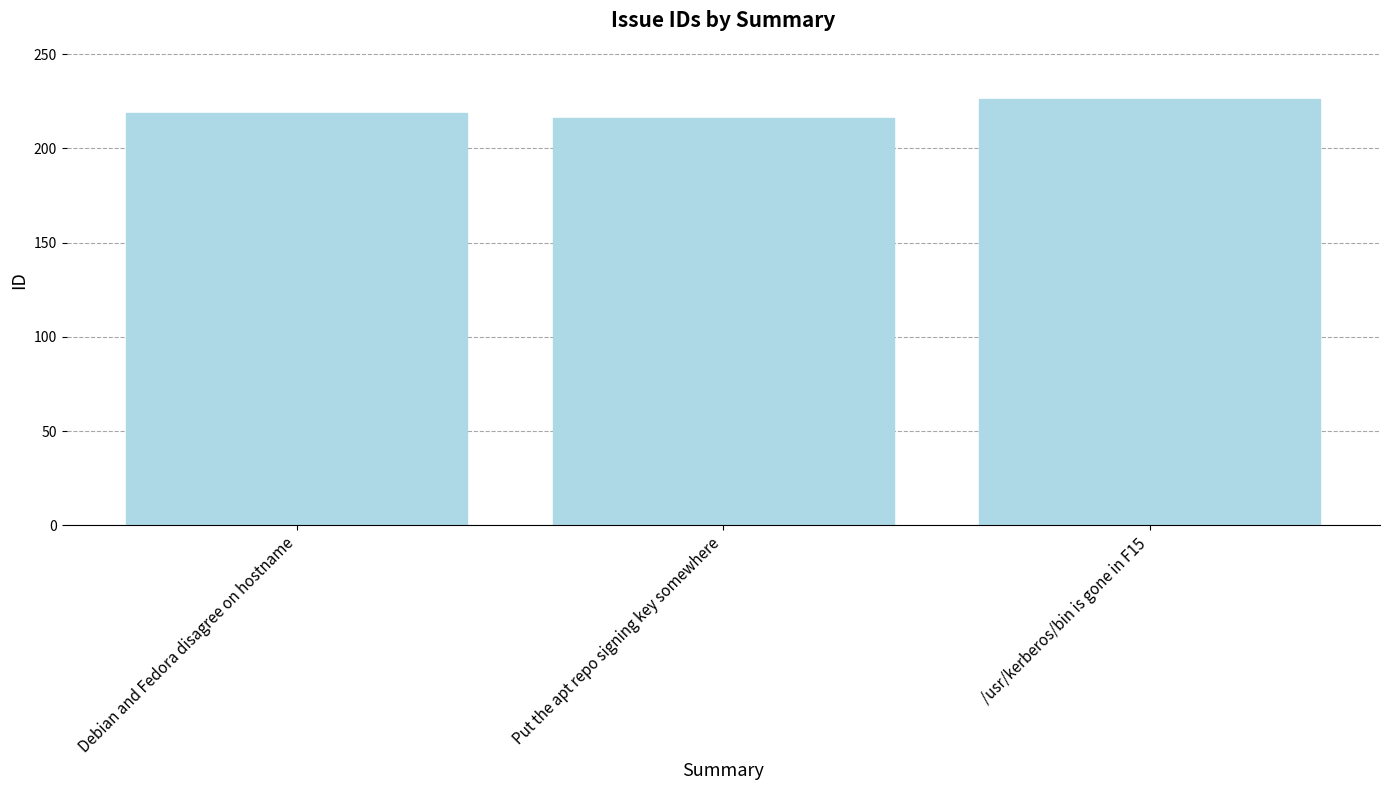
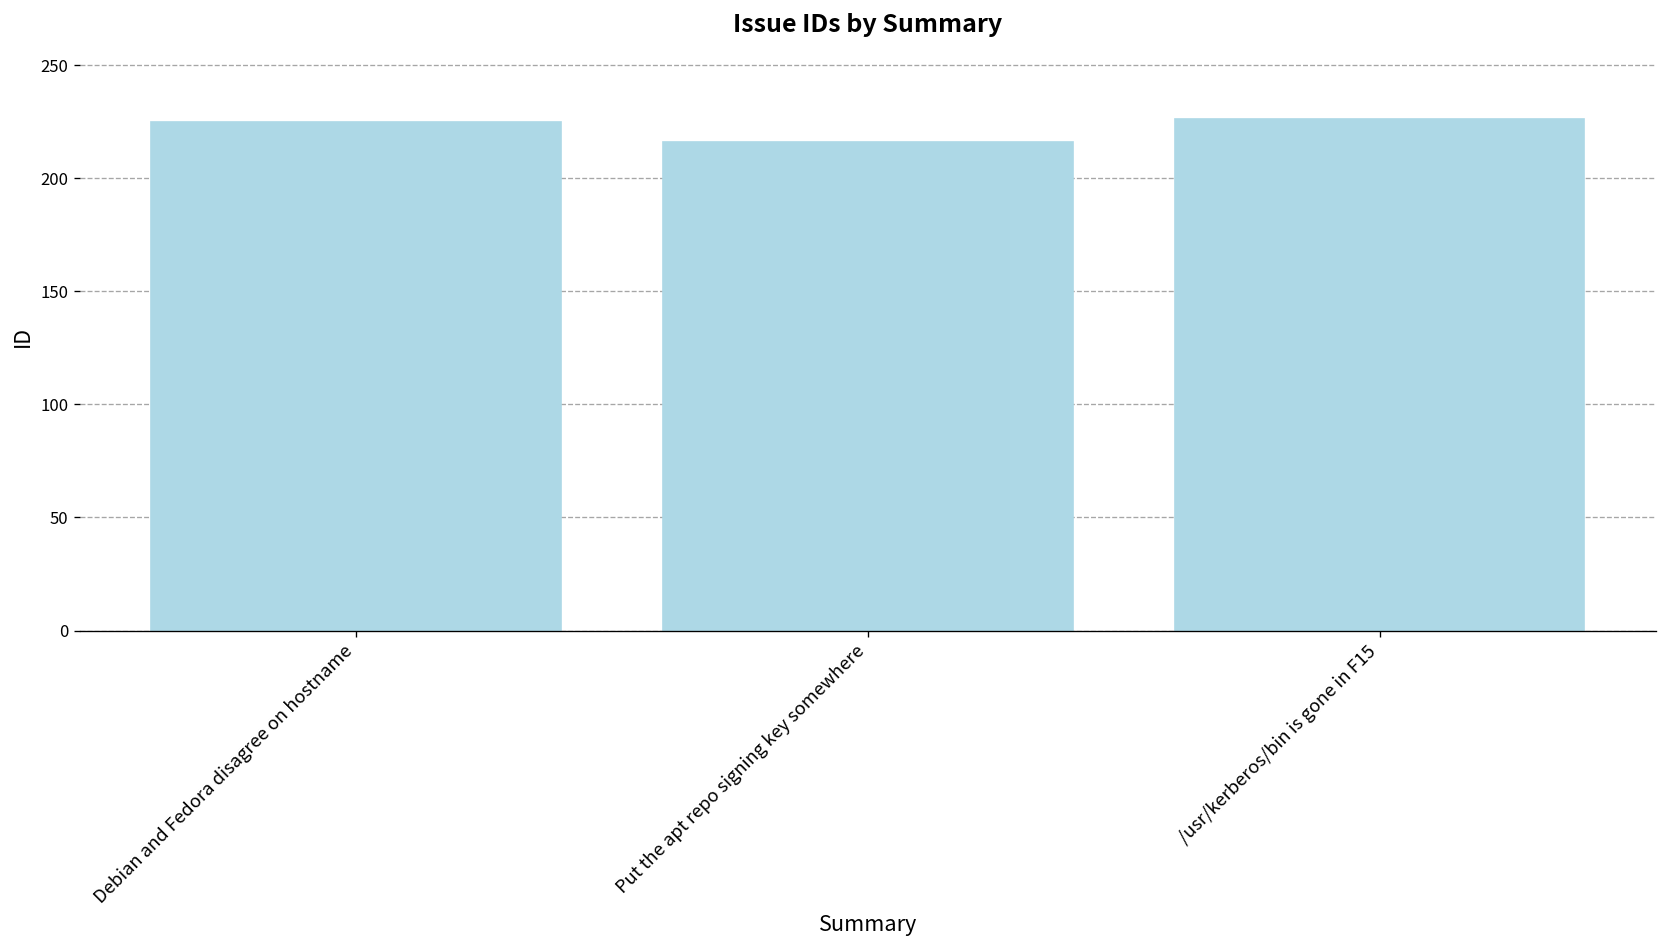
  {
-   "Debian and Fedora disagree on hostname": 219,
+   "Debian and Fedora disagree on hostname": 225,
    "Put the apt repo signing key somewhere": 216,
    "/usr/kerberos/bin is gone in F15": 226
  }
